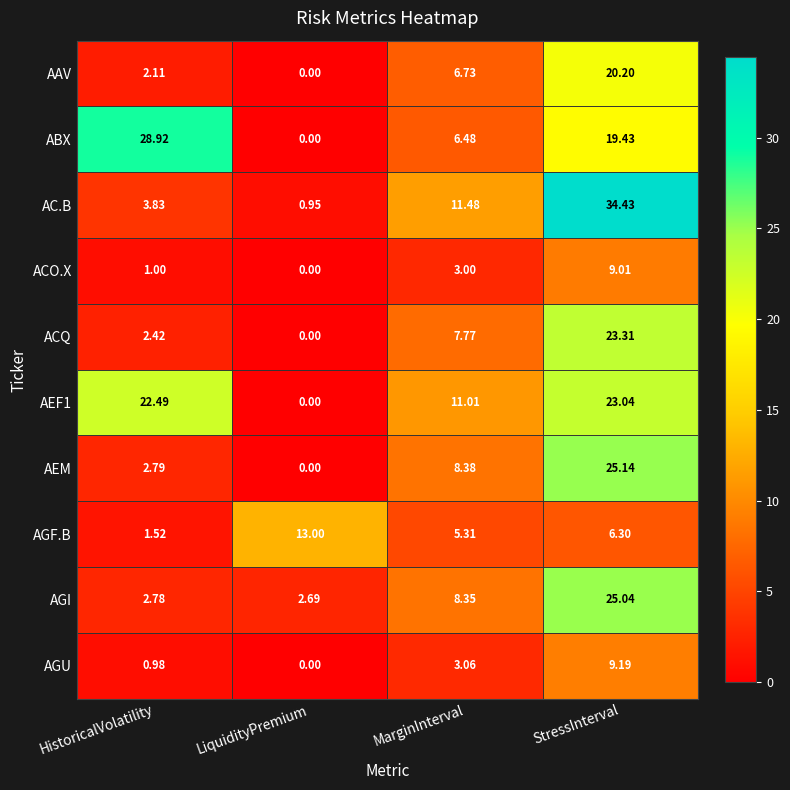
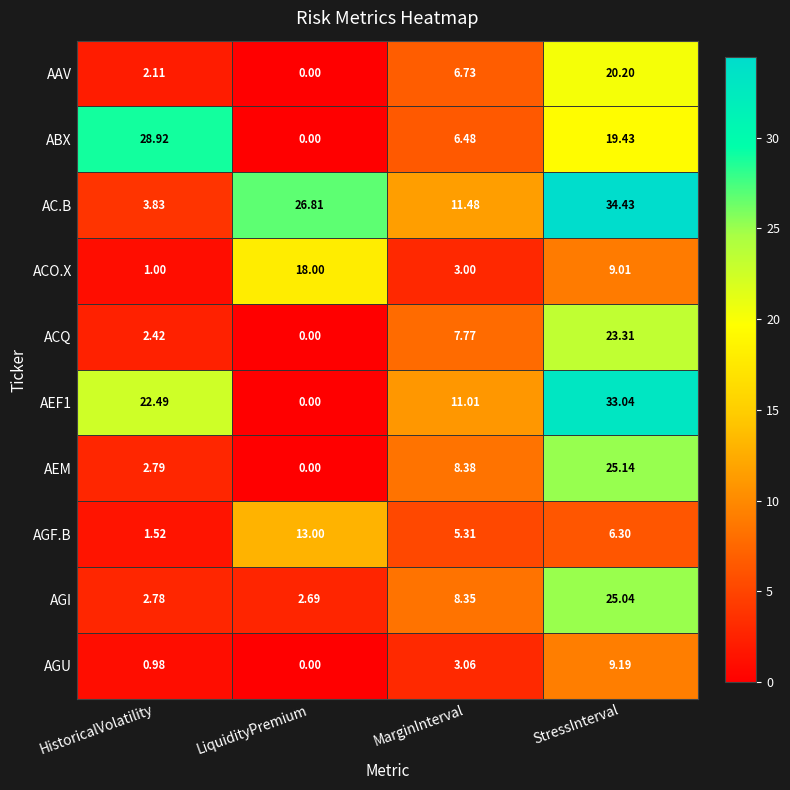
  {
    "AAV": {
      "HistoricalVolatility": 2.11,
      "LiquidityPremium": 0.00,
      "MarginInterval": 6.73,
      "StressInterval": 20.20
    },
    "ABX": {
      "HistoricalVolatility": 28.92,
      "LiquidityPremium": 0.00,
      "MarginInterval": 6.48,
      "StressInterval": 19.43
    },
    "AC.B": {
      "HistoricalVolatility": 3.83,
-     "LiquidityPremium": 0.95,
+     "LiquidityPremium": 26.81,
      "MarginInterval": 11.48,
      "StressInterval": 34.43
    },
    "ACO.X": {
      "HistoricalVolatility": 1.00,
-     "LiquidityPremium": 0.00,
+     "LiquidityPremium": 18.00,
      "MarginInterval": 3.00,
      "StressInterval": 9.01
    },
    "ACQ": {
      "HistoricalVolatility": 2.42,
      "LiquidityPremium": 0.00,
      "MarginInterval": 7.77,
      "StressInterval": 23.31
    },
    "AEF1": {
      "HistoricalVolatility": 22.49,
      "LiquidityPremium": 0.00,
      "MarginInterval": 11.01,
-     "StressInterval": 23.04
+     "StressInterval": 33.04
    },
    "AEM": {
      "HistoricalVolatility": 2.79,
      "LiquidityPremium": 0.00,
      "MarginInterval": 8.38,
      "StressInterval": 25.14
    },
    "AGF.B": {
      "HistoricalVolatility": 1.52,
      "LiquidityPremium": 13.00,
      "MarginInterval": 5.31,
      "StressInterval": 6.30
    },
    "AGI": {
      "HistoricalVolatility": 2.78,
      "LiquidityPremium": 2.69,
      "MarginInterval": 8.35,
      "StressInterval": 25.04
    },
    "AGU": {
      "HistoricalVolatility": 0.98,
      "LiquidityPremium": 0.00,
      "MarginInterval": 3.06,
      "StressInterval": 9.19
    }
  }
